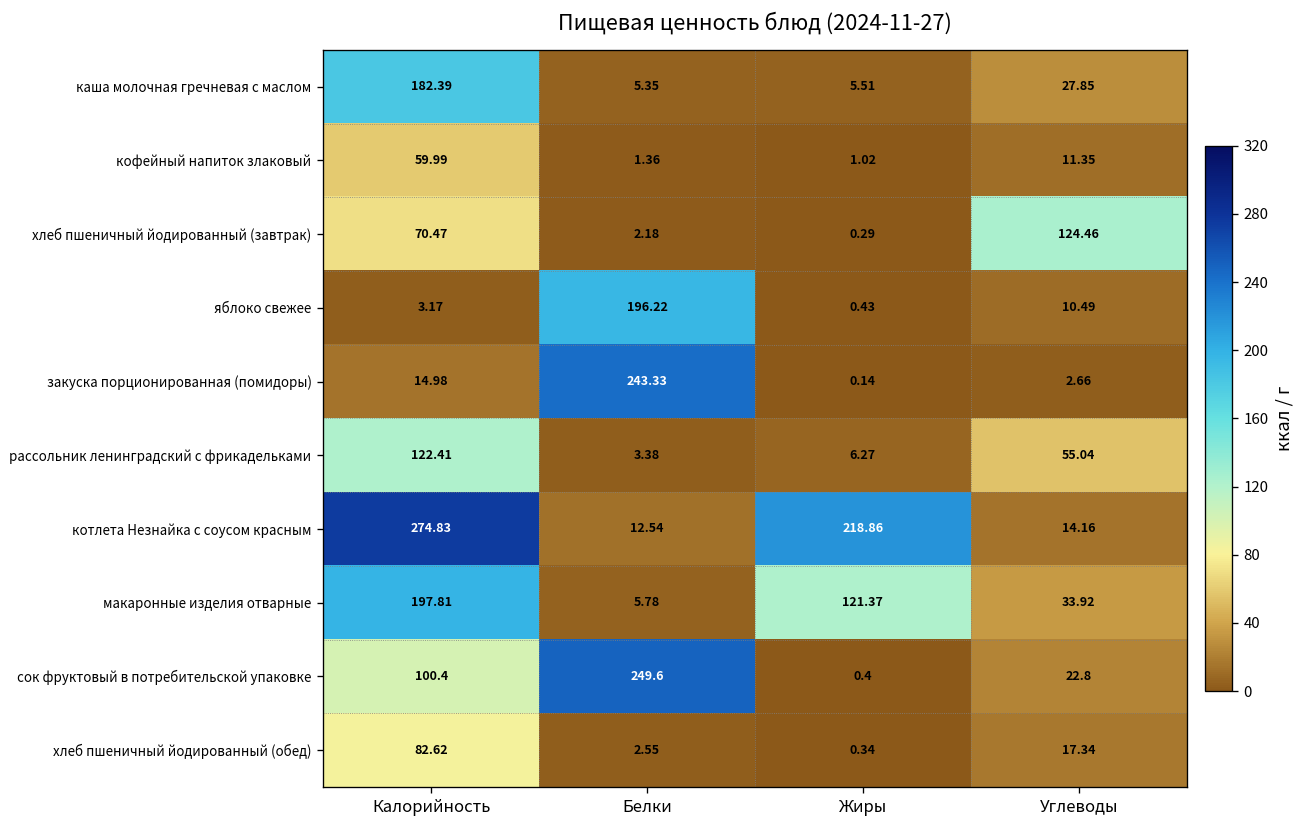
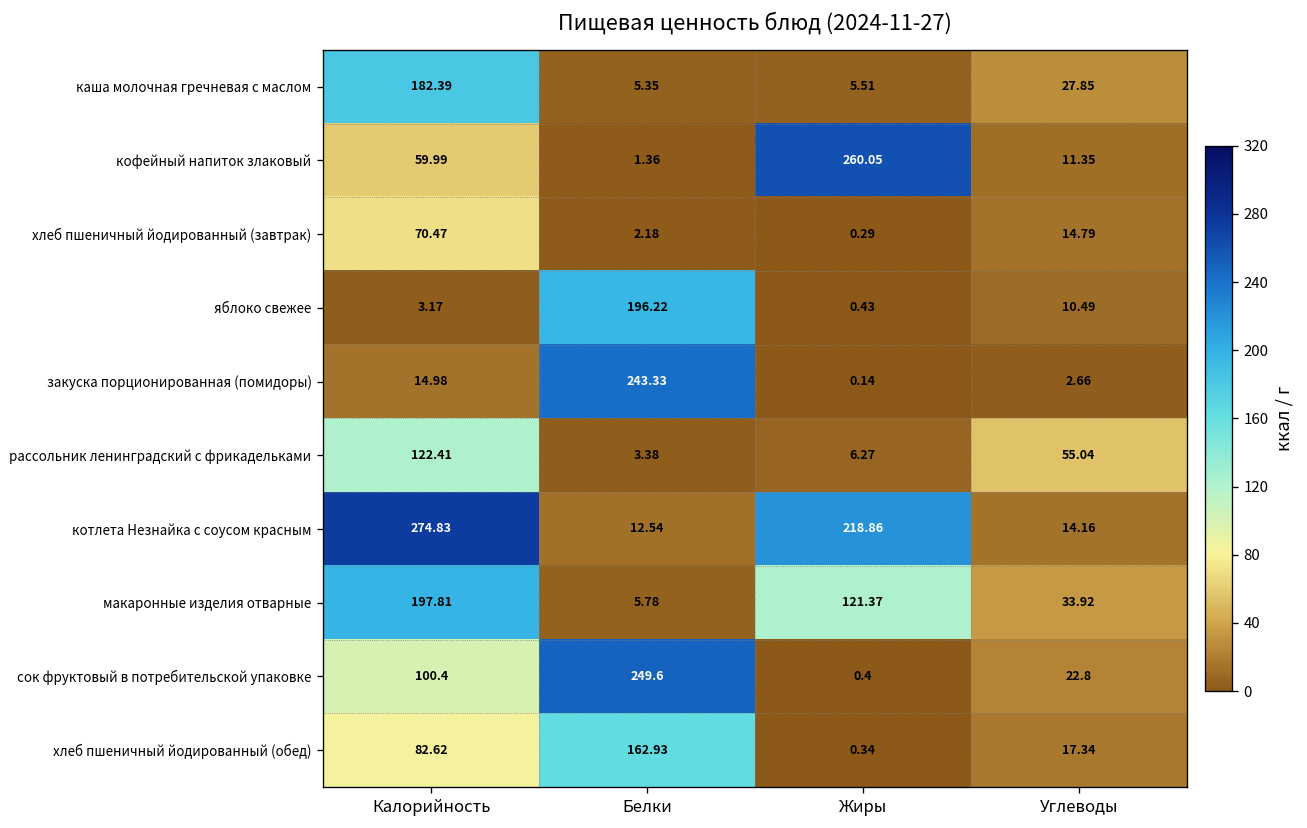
  {
    "каша молочная гречневая с маслом": {
      "Калорийность": 182.39,
      "Белки": 5.35,
      "Жиры": 5.51,
      "Углеводы": 27.85
    },
    "кофейный напиток злаковый": {
      "Калорийность": 59.99,
      "Белки": 1.36,
-     "Жиры": 1.02,
+     "Жиры": 260.05,
      "Углеводы": 11.35
    },
    "хлеб пшеничный йодированный (завтрак)": {
      "Калорийность": 70.47,
      "Белки": 2.18,
      "Жиры": 0.29,
-     "Углеводы": 124.46
+     "Углеводы": 14.79
    },
    "яблоко свежее": {
      "Калорийность": 3.17,
      "Белки": 196.22,
      "Жиры": 0.43,
      "Углеводы": 10.49
    },
    "закуска порционированная (помидоры)": {
      "Калорийность": 14.98,
      "Белки": 243.33,
      "Жиры": 0.14,
      "Углеводы": 2.66
    },
    "рассольник ленинградский с фрикадельками": {
      "Калорийность": 122.41,
      "Белки": 3.38,
      "Жиры": 6.27,
      "Углеводы": 55.04
    },
    "котлета Незнайка с соусом красным": {
      "Калорийность": 274.83,
      "Белки": 12.54,
      "Жиры": 218.86,
      "Углеводы": 14.16
    },
    "макаронные изделия отварные": {
      "Калорийность": 197.81,
      "Белки": 5.78,
      "Жиры": 121.37,
      "Углеводы": 33.92
    },
    "сок фруктовый в потребительской упаковке": {
      "Калорийность": 100.4,
      "Белки": 249.6,
      "Жиры": 0.4,
      "Углеводы": 22.8
    },
    "хлеб пшеничный йодированный (обед)": {
      "Калорийность": 82.62,
-     "Белки": 2.55,
+     "Белки": 162.93,
      "Жиры": 0.34,
      "Углеводы": 17.34
    }
  }
